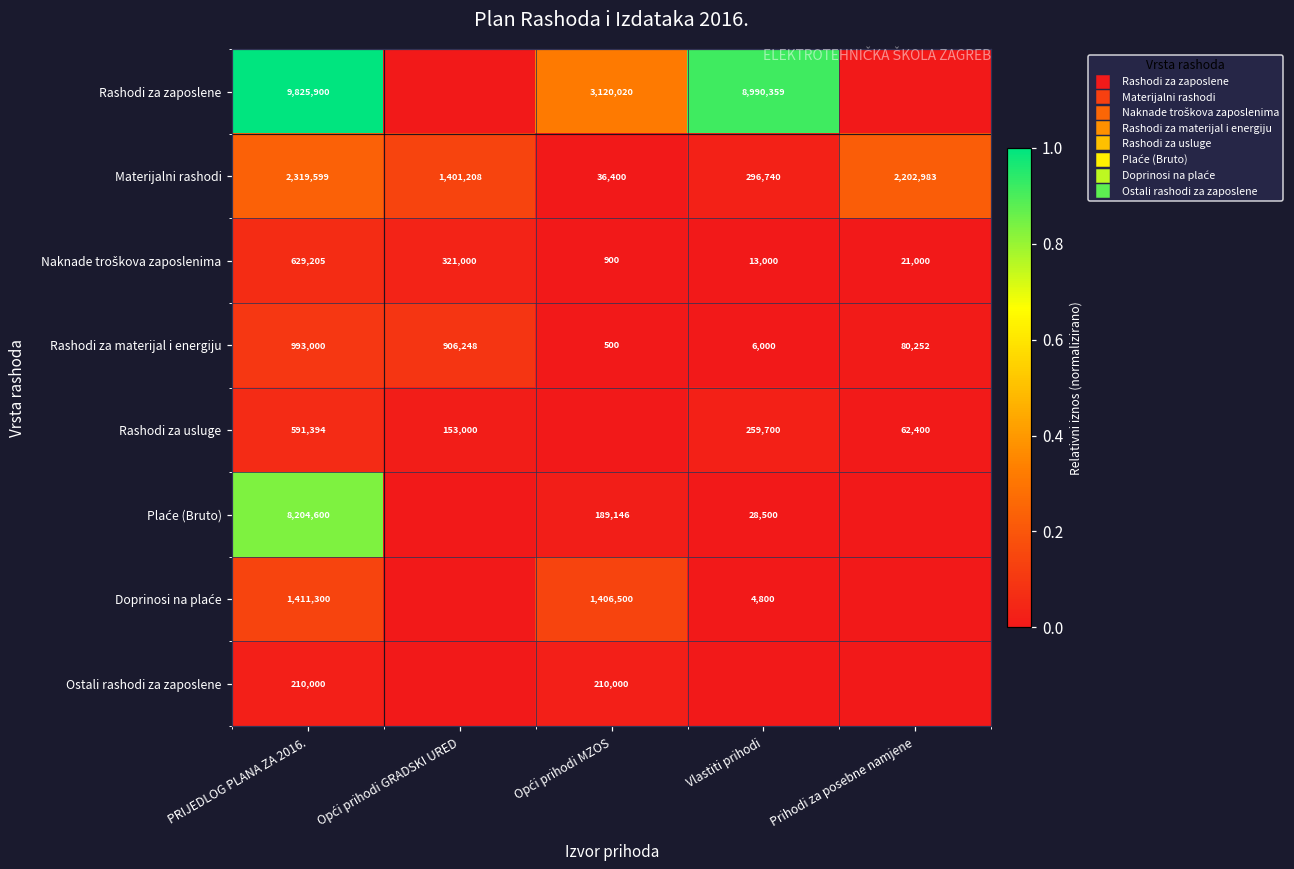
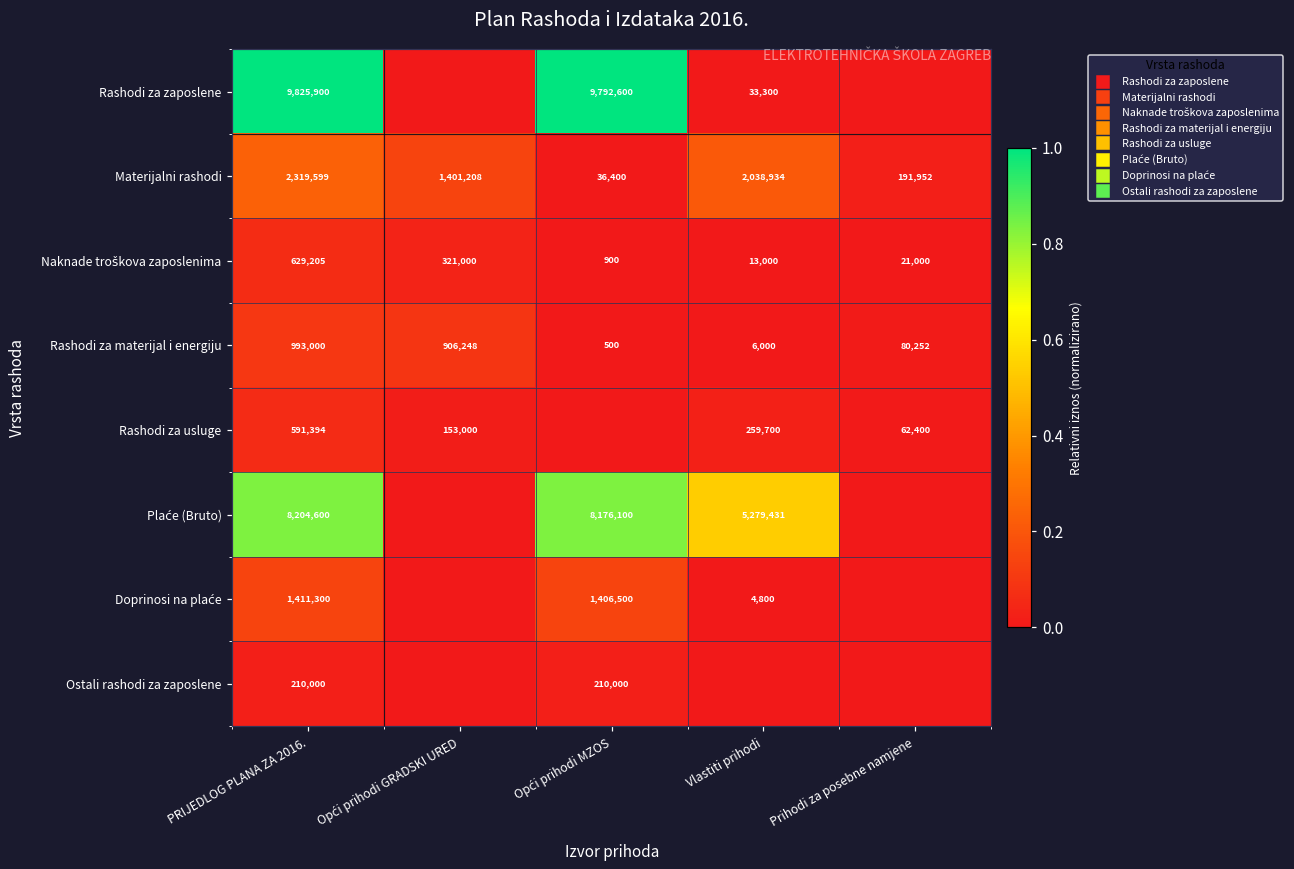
  {
    "Rashodi za zaposlene": {
      "PRIJEDLOG PLANA ZA 2016.": "9,825,900",
-     "Opći prihodi MZOS": "3,120,020",
-     "Vlastiti prihodi": "8,990,359"
+     "Opći prihodi MZOS": "9,792,600",
+     "Vlastiti prihodi": "33,300"
    },
    "Materijalni rashodi": {
      "PRIJEDLOG PLANA ZA 2016.": "2,319,599",
      "Opći prihodi GRADSKI URED": "1,401,208",
      "Opći prihodi MZOS": "36,400",
-     "Vlastiti prihodi": "296,740",
-     "Prihodi za posebne namjene": "2,202,983"
+     "Vlastiti prihodi": "2,038,934",
+     "Prihodi za posebne namjene": "191,952"
    },
    "Naknade troškova zaposlenima": {
      "PRIJEDLOG PLANA ZA 2016.": "629,205",
      "Opći prihodi GRADSKI URED": "321,000",
      "Opći prihodi MZOS": "900",
      "Vlastiti prihodi": "13,000",
      "Prihodi za posebne namjene": "21,000"
    },
    "Rashodi za materijal i energiju": {
      "PRIJEDLOG PLANA ZA 2016.": "993,000",
      "Opći prihodi GRADSKI URED": "906,248",
      "Opći prihodi MZOS": "500",
      "Vlastiti prihodi": "6,000",
      "Prihodi za posebne namjene": "80,252"
    },
    "Rashodi za usluge": {
      "PRIJEDLOG PLANA ZA 2016.": "591,394",
      "Opći prihodi GRADSKI URED": "153,000",
      "Vlastiti prihodi": "259,700",
      "Prihodi za posebne namjene": "62,400"
    },
    "Plaće (Bruto)": {
      "PRIJEDLOG PLANA ZA 2016.": "8,204,600",
-     "Opći prihodi MZOS": "189,146",
-     "Vlastiti prihodi": "28,500"
+     "Opći prihodi MZOS": "8,176,100",
+     "Vlastiti prihodi": "5,279,431"
    },
    "Doprinosi na plaće": {
      "PRIJEDLOG PLANA ZA 2016.": "1,411,300",
      "Opći prihodi MZOS": "1,406,500",
      "Vlastiti prihodi": "4,800"
    },
    "Ostali rashodi za zaposlene": {
      "PRIJEDLOG PLANA ZA 2016.": "210,000",
      "Opći prihodi MZOS": "210,000"
    }
  }
